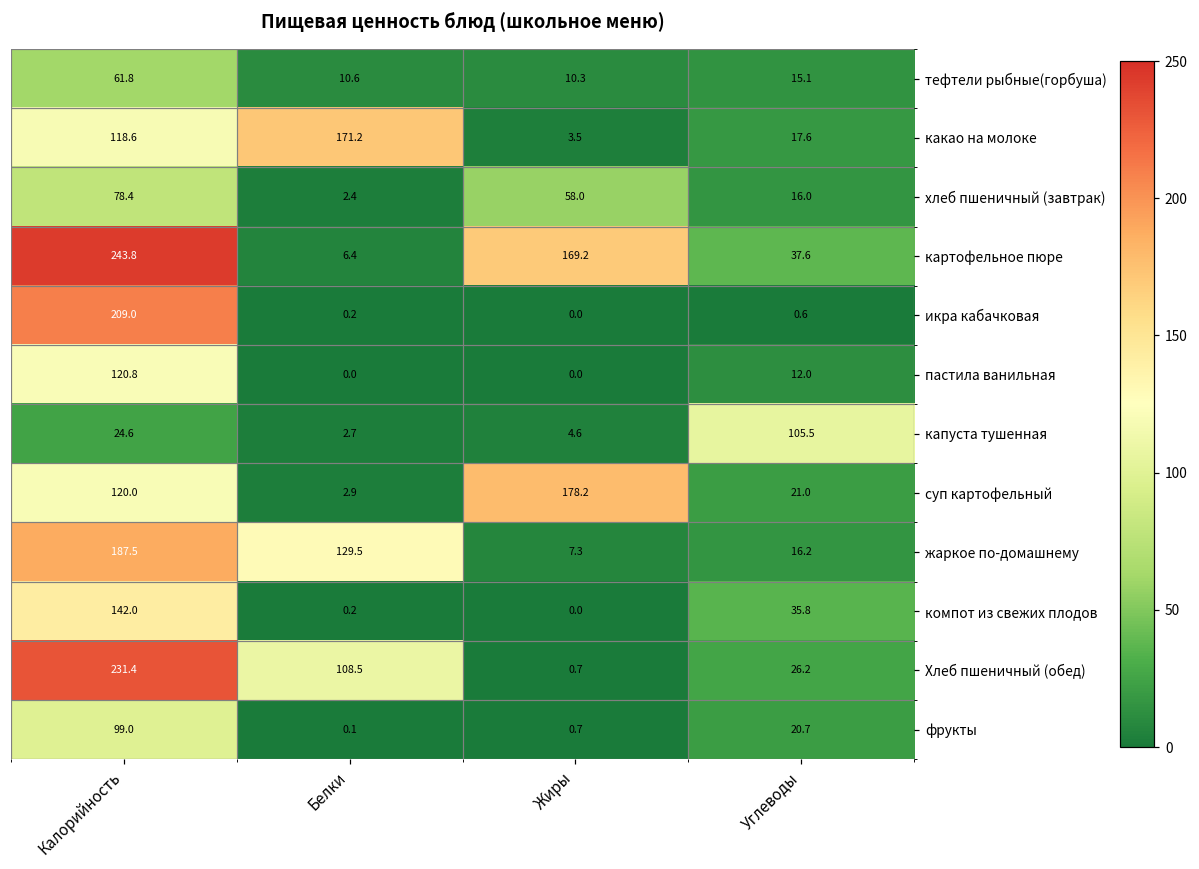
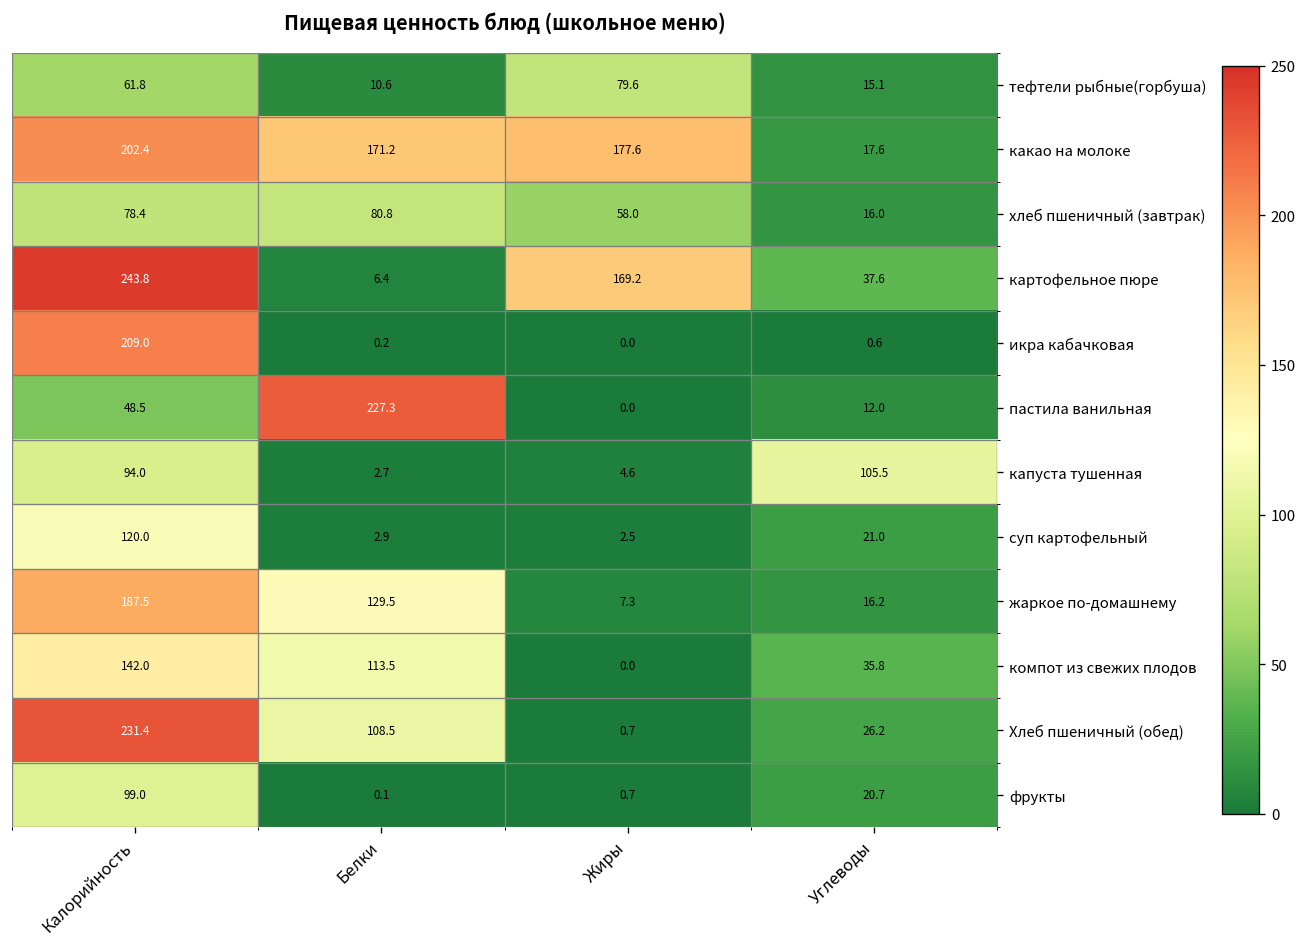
  {
    "тефтели рыбные(горбуша)": {
      "Калорийность": 61.8,
      "Белки": 10.6,
-     "Жиры": 10.3,
+     "Жиры": 79.6,
      "Углеводы": 15.1
    },
    "какао на молоке": {
-     "Калорийность": 118.6,
+     "Калорийность": 202.4,
      "Белки": 171.2,
-     "Жиры": 3.5,
+     "Жиры": 177.6,
      "Углеводы": 17.6
    },
    "хлеб пшеничный (завтрак)": {
      "Калорийность": 78.4,
-     "Белки": 2.4,
+     "Белки": 80.8,
      "Жиры": 58.0,
      "Углеводы": 16.0
    },
    "картофельное пюре": {
      "Калорийность": 243.8,
      "Белки": 6.4,
      "Жиры": 169.2,
      "Углеводы": 37.6
    },
    "икра кабачковая": {
      "Калорийность": 209.0,
      "Белки": 0.2,
      "Жиры": 0.0,
      "Углеводы": 0.6
    },
    "пастила ванильная": {
-     "Калорийность": 120.8,
-     "Белки": 0.0,
+     "Калорийность": 48.5,
+     "Белки": 227.3,
      "Жиры": 0.0,
      "Углеводы": 12.0
    },
    "капуста тушенная": {
-     "Калорийность": 24.6,
+     "Калорийность": 94.0,
      "Белки": 2.7,
      "Жиры": 4.6,
      "Углеводы": 105.5
    },
    "суп картофельный": {
      "Калорийность": 120.0,
      "Белки": 2.9,
-     "Жиры": 178.2,
+     "Жиры": 2.5,
      "Углеводы": 21.0
    },
    "жаркое по-домашнему": {
      "Калорийность": 187.5,
      "Белки": 129.5,
      "Жиры": 7.3,
      "Углеводы": 16.2
    },
    "компот из свежих плодов": {
      "Калорийность": 142.0,
-     "Белки": 0.2,
+     "Белки": 113.5,
      "Жиры": 0.0,
      "Углеводы": 35.8
    },
    "Хлеб пшеничный (обед)": {
      "Калорийность": 231.4,
      "Белки": 108.5,
      "Жиры": 0.7,
      "Углеводы": 26.2
    },
    "фрукты": {
      "Калорийность": 99.0,
      "Белки": 0.1,
      "Жиры": 0.7,
      "Углеводы": 20.7
    }
  }
